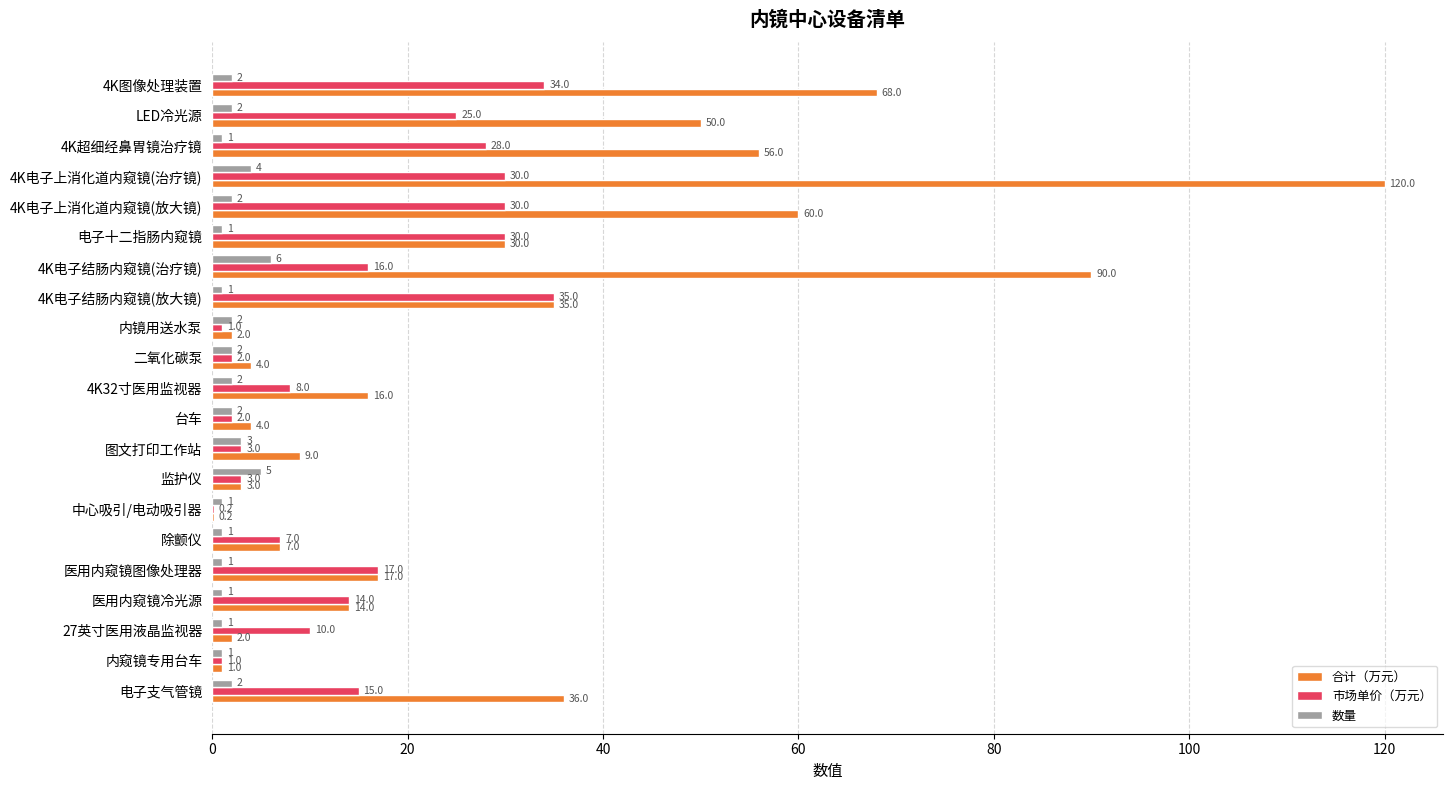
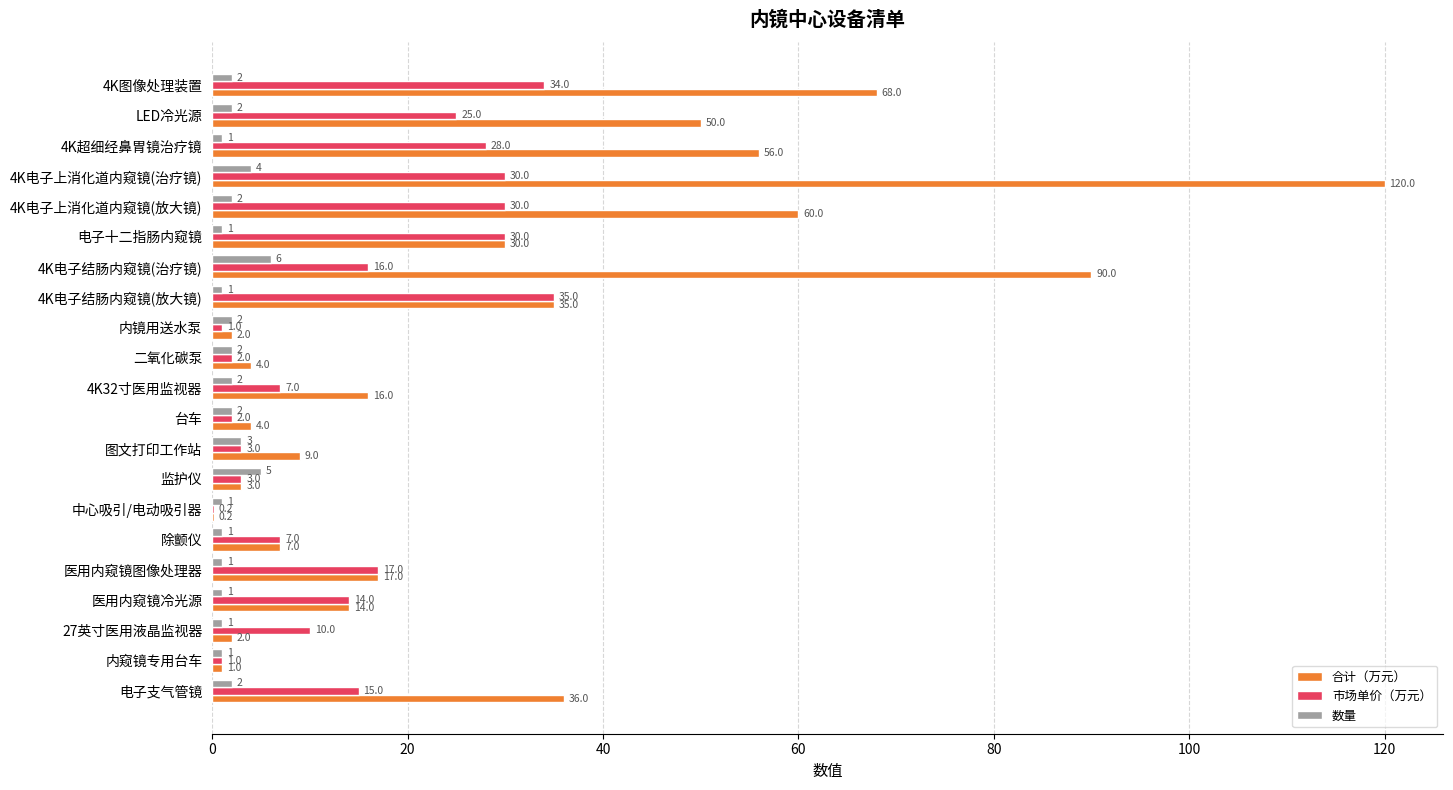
  {
    "合计（万元）": {
      "4K图像处理装置": 68.0,
      "LED冷光源": 50.0,
      "4K超细经鼻胃镜治疗镜": 56.0,
      "4K电子上消化道内窥镜(治疗镜)": 120.0,
      "4K电子上消化道内窥镜(放大镜)": 60.0,
      "4K电子结肠内窥镜(治疗镜)": 90.0,
      "内镜用送水泵": 2.0,
      "二氧化碳泵": 4.0,
      "4K32寸医用监视器": 16.0,
      "台车": 4.0,
      "图文打印工作站": 9.0,
      "27英寸医用液晶监视器": 2.0,
      "电子支气管镜": 36.0
    },
    "市场单价（万元）": {
      "4K图像处理装置": 34.0,
      "LED冷光源": 25.0,
      "4K超细经鼻胃镜治疗镜": 28.0,
      "4K电子上消化道内窥镜(治疗镜)": 30.0,
      "4K电子上消化道内窥镜(放大镜)": 30.0,
      "4K电子结肠内窥镜(治疗镜)": 16.0,
      "内镜用送水泵": 1.0,
      "二氧化碳泵": 2.0,
-     "4K32寸医用监视器": 8.0,
+     "4K32寸医用监视器": 7.0,
      "台车": 2.0,
      "图文打印工作站": 3.0,
      "27英寸医用液晶监视器": 10.0,
      "电子支气管镜": 15.0
    },
    "数量": {
      "4K图像处理装置": 2,
      "LED冷光源": 2,
      "4K超细经鼻胃镜治疗镜": 1,
      "4K电子上消化道内窥镜(治疗镜)": 4,
      "4K电子上消化道内窥镜(放大镜)": 2,
      "电子十二指肠内窥镜": 1,
      "4K电子结肠内窥镜(治疗镜)": 6,
      "4K电子结肠内窥镜(放大镜)": 1,
      "4K32寸医用监视器": 2,
      "监护仪": 5,
      "除颤仪": 1,
      "医用内窥镜图像处理器": 1,
      "医用内窥镜冷光源": 1,
      "27英寸医用液晶监视器": 1,
      "电子支气管镜": 2
    }
  }
